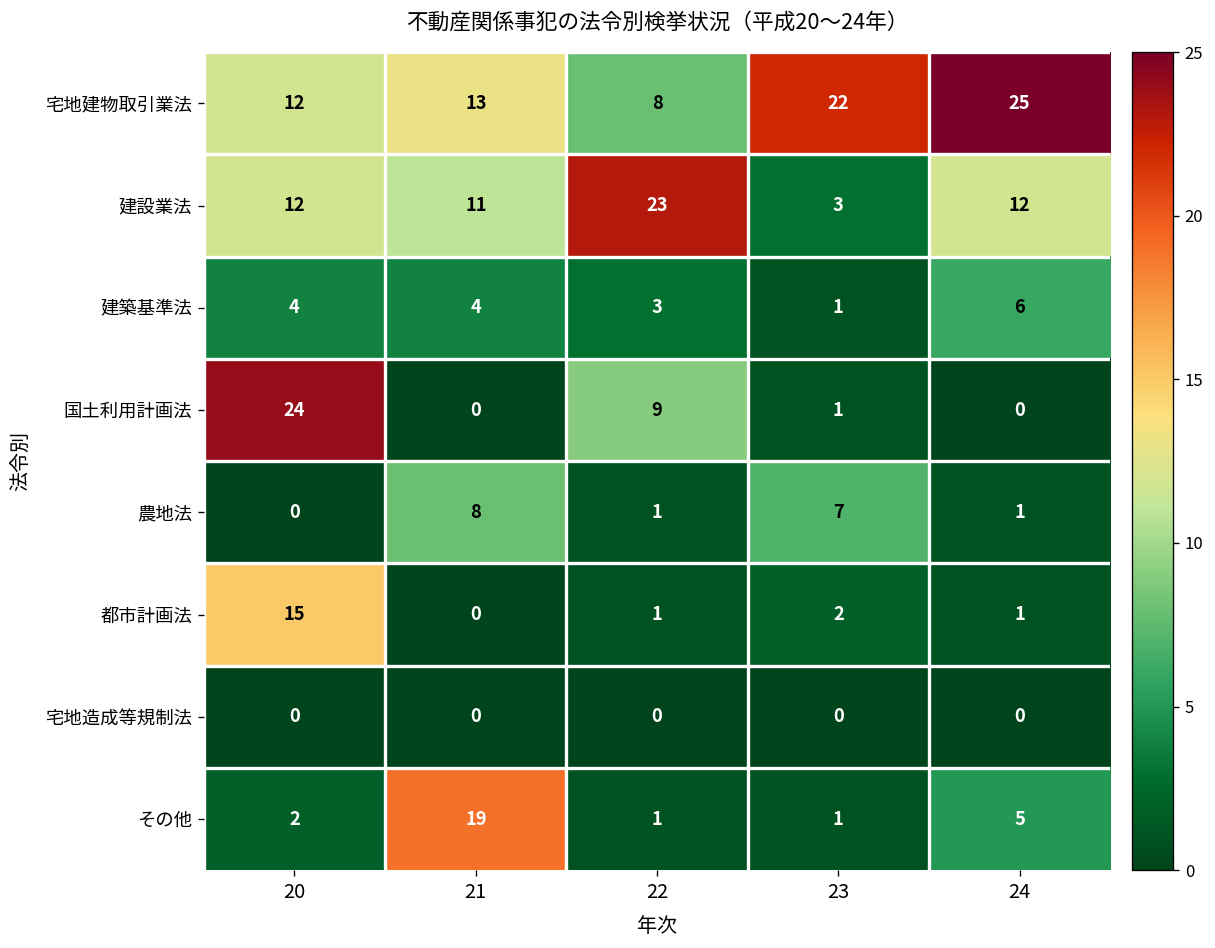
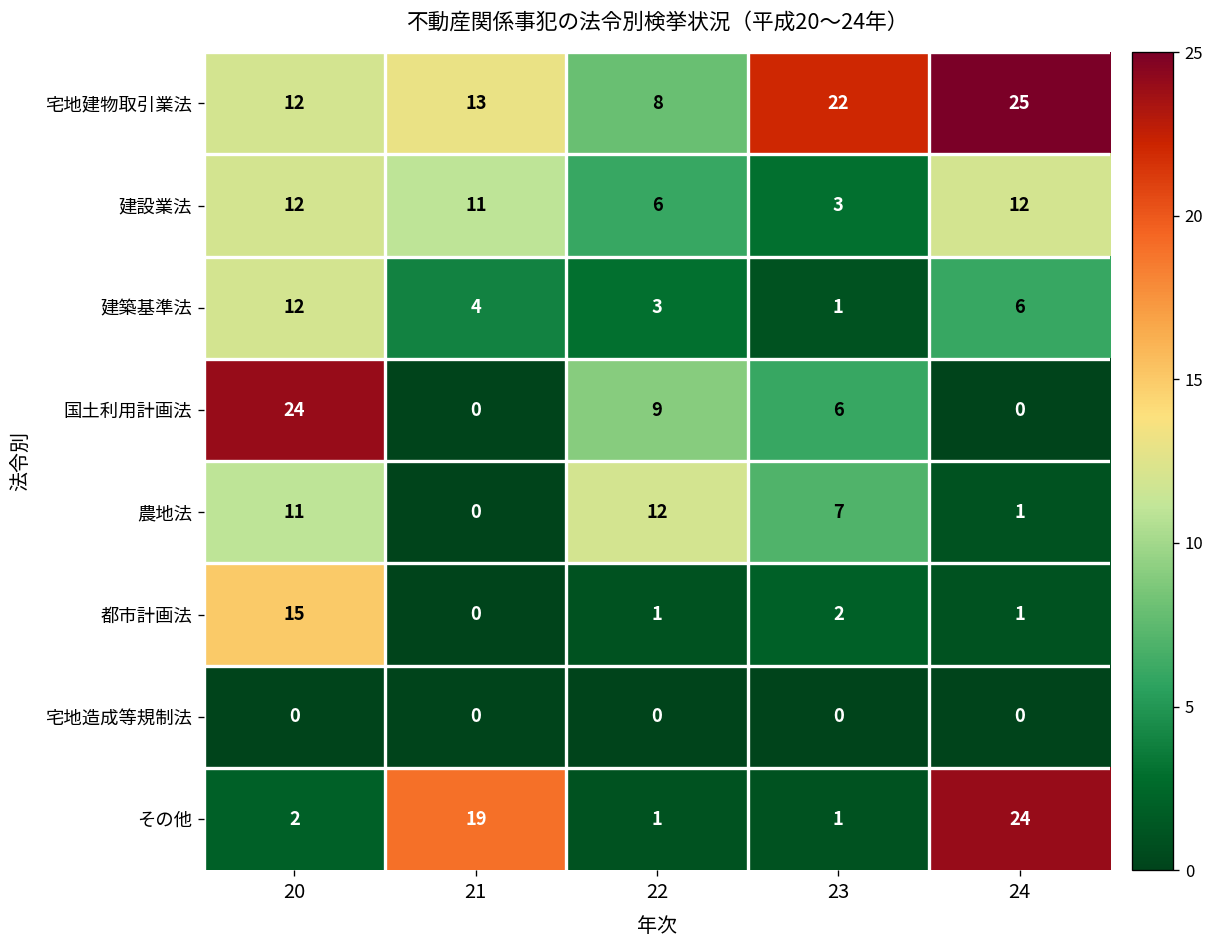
  {
    "宅地建物取引業法": {
      "20": 12,
      "21": 13,
      "22": 8,
      "23": 22,
      "24": 25
    },
    "建設業法": {
      "20": 12,
      "21": 11,
-     "22": 23,
+     "22": 6,
      "23": 3,
      "24": 12
    },
    "建築基準法": {
-     "20": 4,
+     "20": 12,
      "21": 4,
      "22": 3,
      "23": 1,
      "24": 6
    },
    "国土利用計画法": {
      "20": 24,
      "21": 0,
      "22": 9,
-     "23": 1,
+     "23": 6,
      "24": 0
    },
    "農地法": {
-     "20": 0,
-     "21": 8,
-     "22": 1,
+     "20": 11,
+     "21": 0,
+     "22": 12,
      "23": 7,
      "24": 1
    },
    "都市計画法": {
      "20": 15,
      "21": 0,
      "22": 1,
      "23": 2,
      "24": 1
    },
    "宅地造成等規制法": {
      "20": 0,
      "21": 0,
      "22": 0,
      "23": 0,
      "24": 0
    },
    "その他": {
      "20": 2,
      "21": 19,
      "22": 1,
      "23": 1,
-     "24": 5
+     "24": 24
    }
  }
